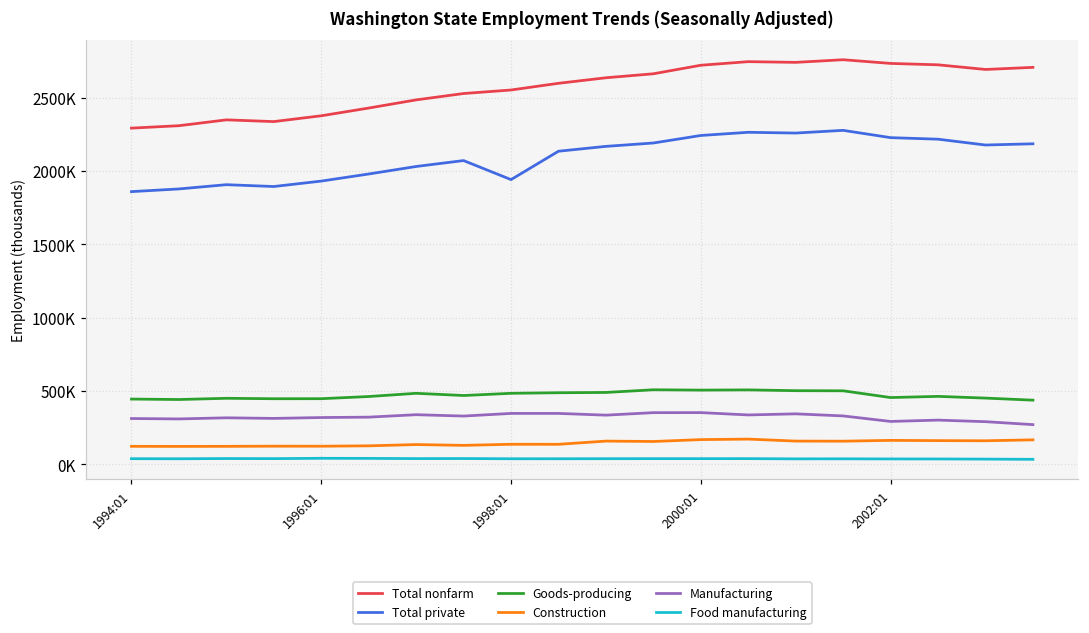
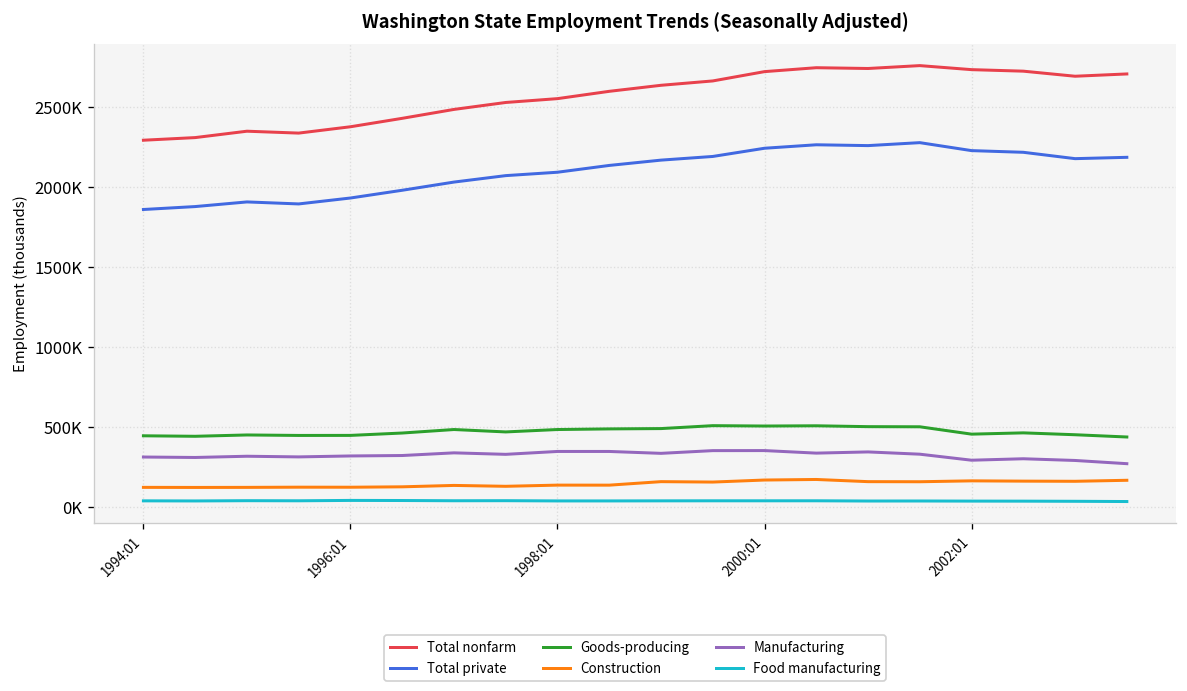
  {
    "Total nonfarm": {
      "1994:01": 2290000,
      "1996:01": 2380000,
      "1998:01": 2550000,
      "2000:01": 2720000,
      "2002:01": 2730000
    },
    "Total private": {
      "1994:01": 1860000,
      "1996:01": 1930000,
-     "1998:01": 1940000,
+     "1998:01": 2090000,
      "2000:01": 2240000,
      "2002:01": 2230000
    },
    "Goods-producing": {
      "1994:01": 450000,
      "1996:01": 450000,
      "1998:01": 480000,
      "2000:01": 510000,
      "2002:01": 460000
    },
    "Construction": {
      "1994:01": 120000,
      "1996:01": 120000,
      "1998:01": 140000,
      "2000:01": 170000,
      "2002:01": 160000
    },
    "Manufacturing": {
      "1994:01": 310000,
      "1996:01": 320000,
      "1998:01": 350000,
      "2000:01": 350000,
      "2002:01": 290000
    },
    "Food manufacturing": {
      "1994:01": 40000,
      "1996:01": 40000,
      "1998:01": 40000,
      "2000:01": 40000,
      "2002:01": 40000
    }
  }
